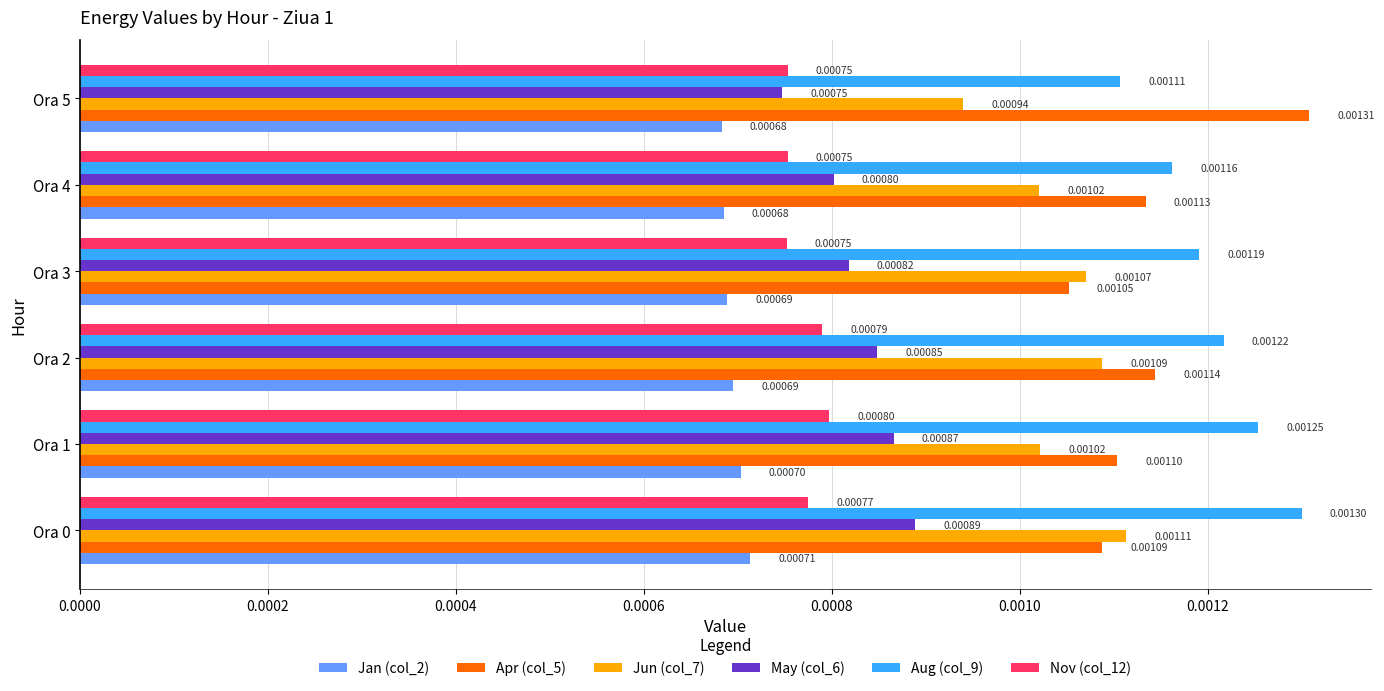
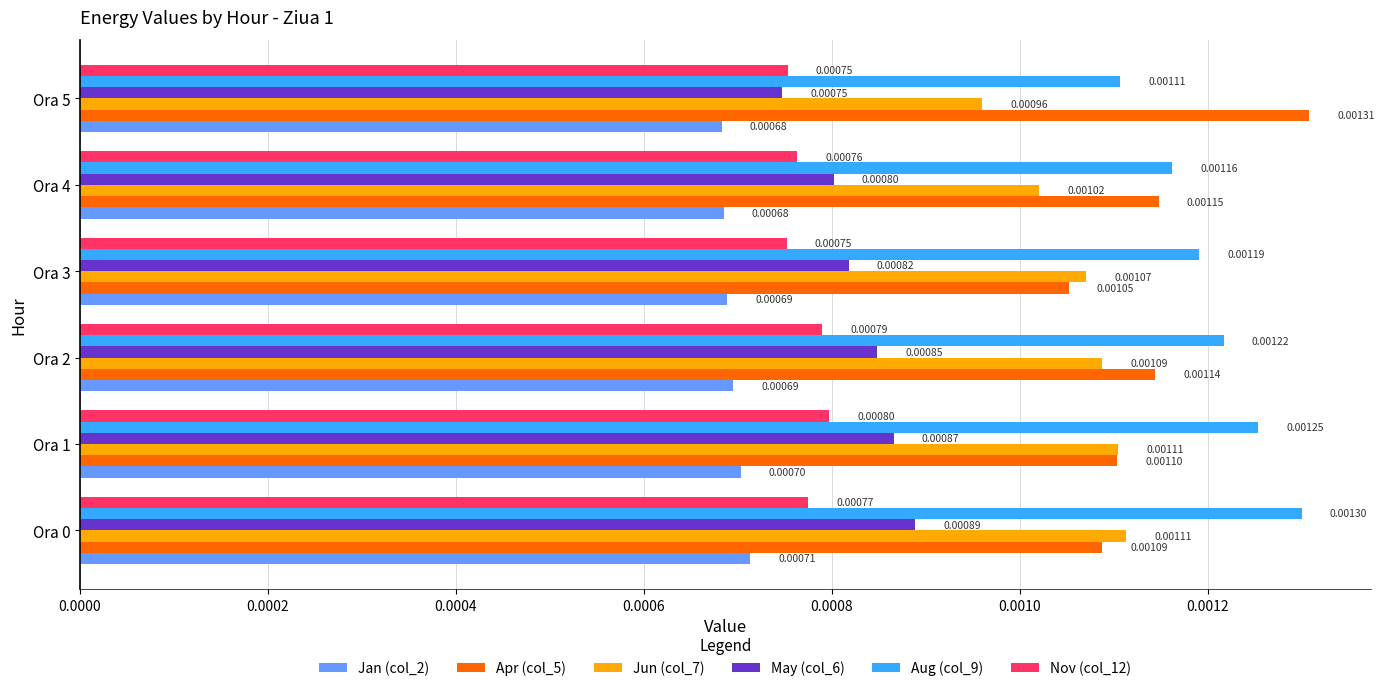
  {
    "Apr (col_5)": {
-     "Ora 4": 0.00113
+     "Ora 4": 0.00115
    },
    "Jun (col_7)": {
-     "Ora 5": 0.00094,
-     "Ora 1": 0.00102
+     "Ora 5": 0.00096,
+     "Ora 1": 0.00111
    },
    "May (col_6)": {
      "Ora 5": 0.00075,
      "Ora 0": 0.00089
    },
    "Nov (col_12)": {
-     "Ora 4": 0.00075
+     "Ora 4": 0.00076
    }
  }
